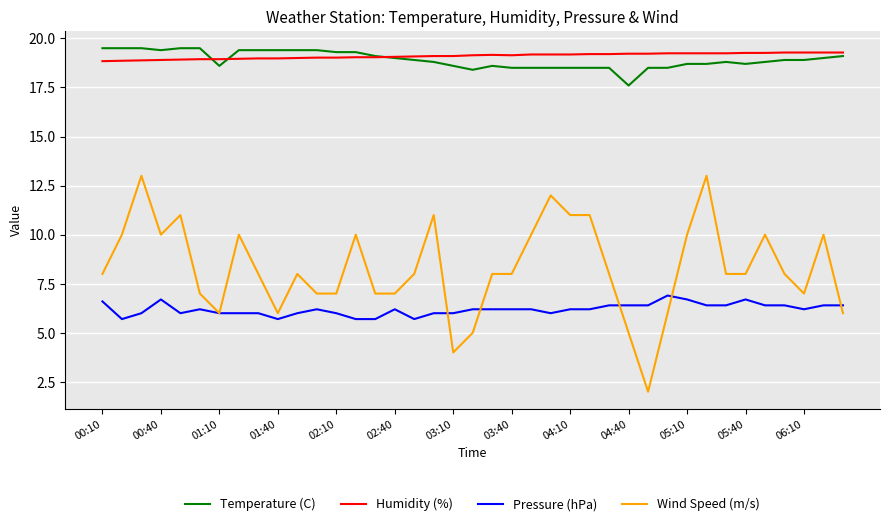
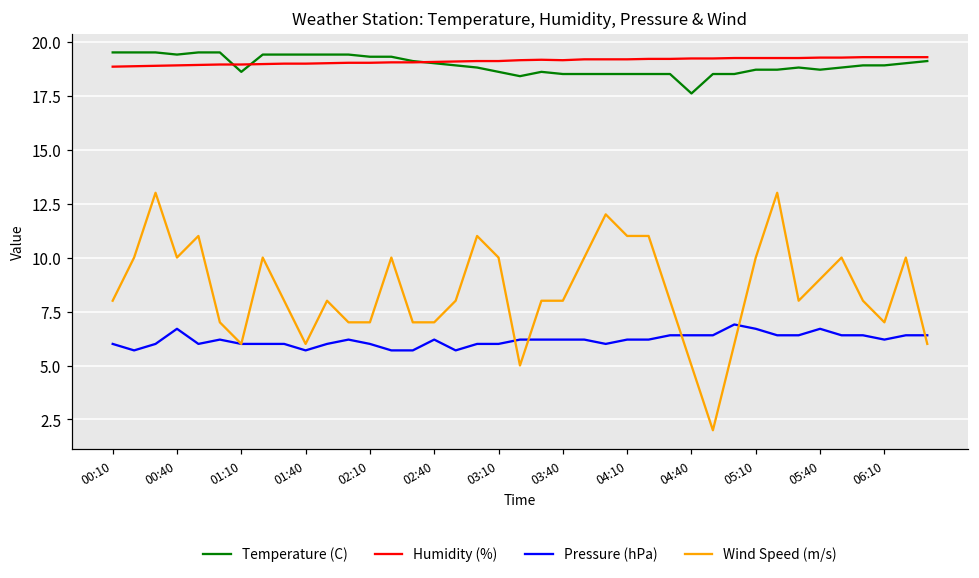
  {
    "Temperature (C)": {
      "00:10": 19.5,
      "00:40": 19.4,
      "01:10": 18.6,
      "01:40": 19.4,
      "02:10": 19.3,
      "03:10": 18.6,
      "03:40": 18.5,
      "04:10": 18.5,
      "04:40": 17.6,
      "05:10": 18.7,
      "05:40": 18.7,
      "06:10": 18.9
    },
    "Humidity (%)": {
      "00:10": 18.8,
      "00:40": 18.9,
      "01:10": 18.9,
      "01:40": 19.0,
      "02:10": 19.0,
      "03:10": 19.1,
      "03:40": 19.1,
      "04:10": 19.2,
      "04:40": 19.2,
      "05:10": 19.2,
      "05:40": 19.3,
      "06:10": 19.3
    },
    "Pressure (hPa)": {
-     "00:10": 6.6,
+     "00:10": 6.0,
      "00:40": 6.7,
      "01:40": 5.7,
      "02:10": 6.0,
      "02:40": 6.2,
      "03:10": 6.0,
      "03:40": 6.2,
      "04:10": 6.2,
      "04:40": 6.4,
      "05:10": 6.7,
      "05:40": 6.7,
      "06:10": 6.2
    },
    "Wind Speed (m/s)": {
      "00:10": 8.0,
      "00:40": 10.0,
      "01:40": 6.0,
      "02:10": 7.0,
      "02:40": 7.0,
-     "03:10": 4.0,
+     "03:10": 10.0,
      "03:40": 8.0,
      "04:10": 11.0,
      "04:40": 5.0,
      "05:10": 10.0,
-     "05:40": 8.0,
+     "05:40": 9.0,
      "06:10": 7.0
    }
  }
